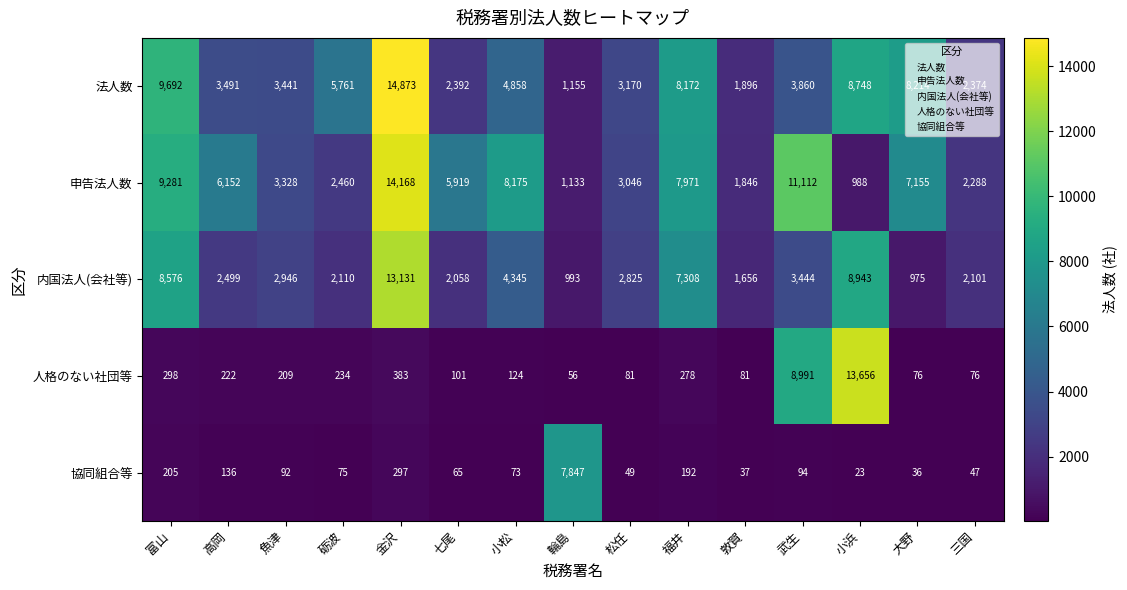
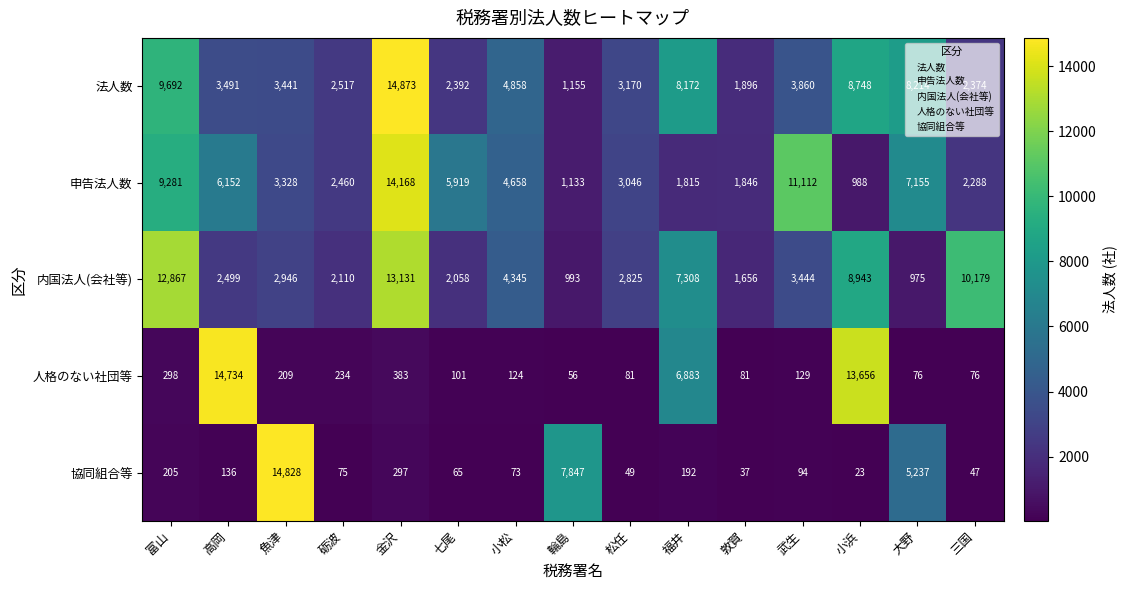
  {
    "法人数": {
      "富山": "9,692",
      "高岡": "3,491",
      "魚津": "3,441",
-     "砺波": "5,761",
+     "砺波": "2,517",
      "金沢": "14,873",
      "七尾": "2,392",
      "小松": "4,858",
      "輪島": "1,155",
      "松任": "3,170",
      "福井": "8,172",
      "敦賀": "1,896",
      "武生": "3,860",
      "小浜": "8,748"
    },
    "申告法人数": {
      "富山": "9,281",
      "高岡": "6,152",
      "魚津": "3,328",
      "砺波": "2,460",
      "金沢": "14,168",
      "七尾": "5,919",
-     "小松": "8,175",
+     "小松": "4,658",
      "輪島": "1,133",
      "松任": "3,046",
-     "福井": "7,971",
+     "福井": "1,815",
      "敦賀": "1,846",
      "武生": "11,112",
      "小浜": "988",
      "大野": "7,155",
      "三国": "2,288"
    },
    "内国法人(会社等)": {
-     "富山": "8,576",
+     "富山": "12,867",
      "高岡": "2,499",
      "魚津": "2,946",
      "砺波": "2,110",
      "金沢": "13,131",
      "七尾": "2,058",
      "小松": "4,345",
      "輪島": "993",
      "松任": "2,825",
      "福井": "7,308",
      "敦賀": "1,656",
      "武生": "3,444",
      "小浜": "8,943",
      "大野": "975",
-     "三国": "2,101"
+     "三国": "10,179"
    },
    "人格のない社団等": {
      "富山": "298",
-     "高岡": "222",
+     "高岡": "14,734",
      "魚津": "209",
      "砺波": "234",
      "金沢": "383",
      "七尾": "101",
      "小松": "124",
      "輪島": "56",
      "松任": "81",
-     "福井": "278",
+     "福井": "6,883",
      "敦賀": "81",
-     "武生": "8,991",
+     "武生": "129",
      "小浜": "13,656",
      "大野": "76",
      "三国": "76"
    },
    "協同組合等": {
      "富山": "205",
      "高岡": "136",
-     "魚津": "92",
+     "魚津": "14,828",
      "砺波": "75",
      "金沢": "297",
      "七尾": "65",
      "小松": "73",
      "輪島": "7,847",
      "松任": "49",
      "福井": "192",
      "敦賀": "37",
      "武生": "94",
      "小浜": "23",
-     "大野": "36",
+     "大野": "5,237",
      "三国": "47"
    }
  }
